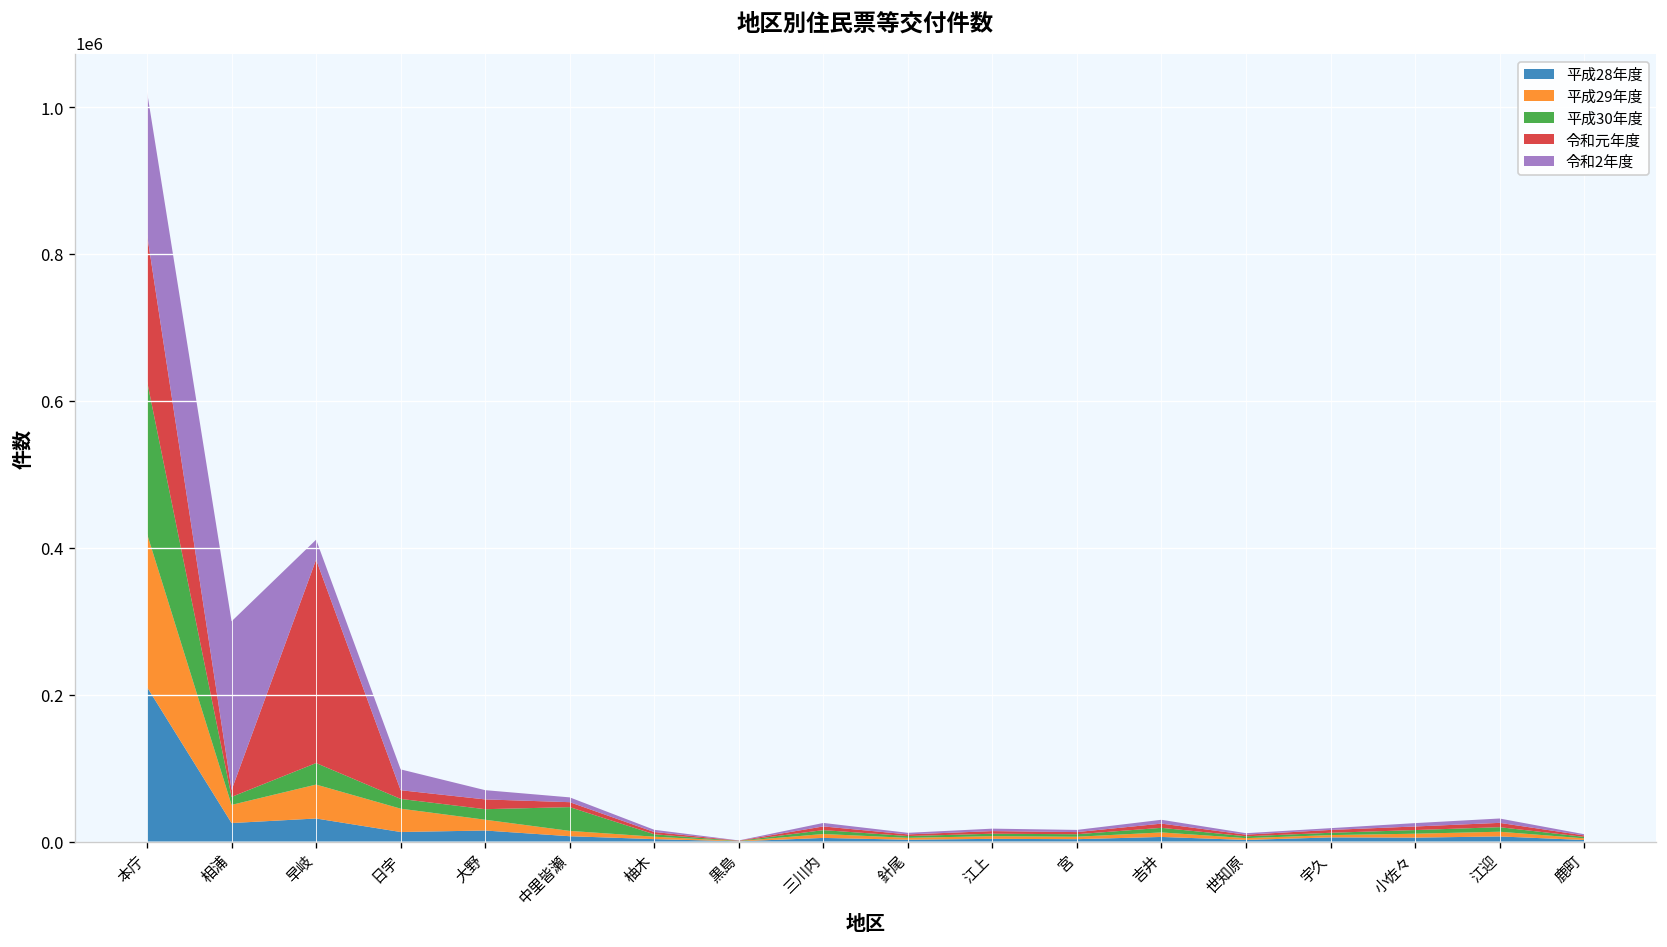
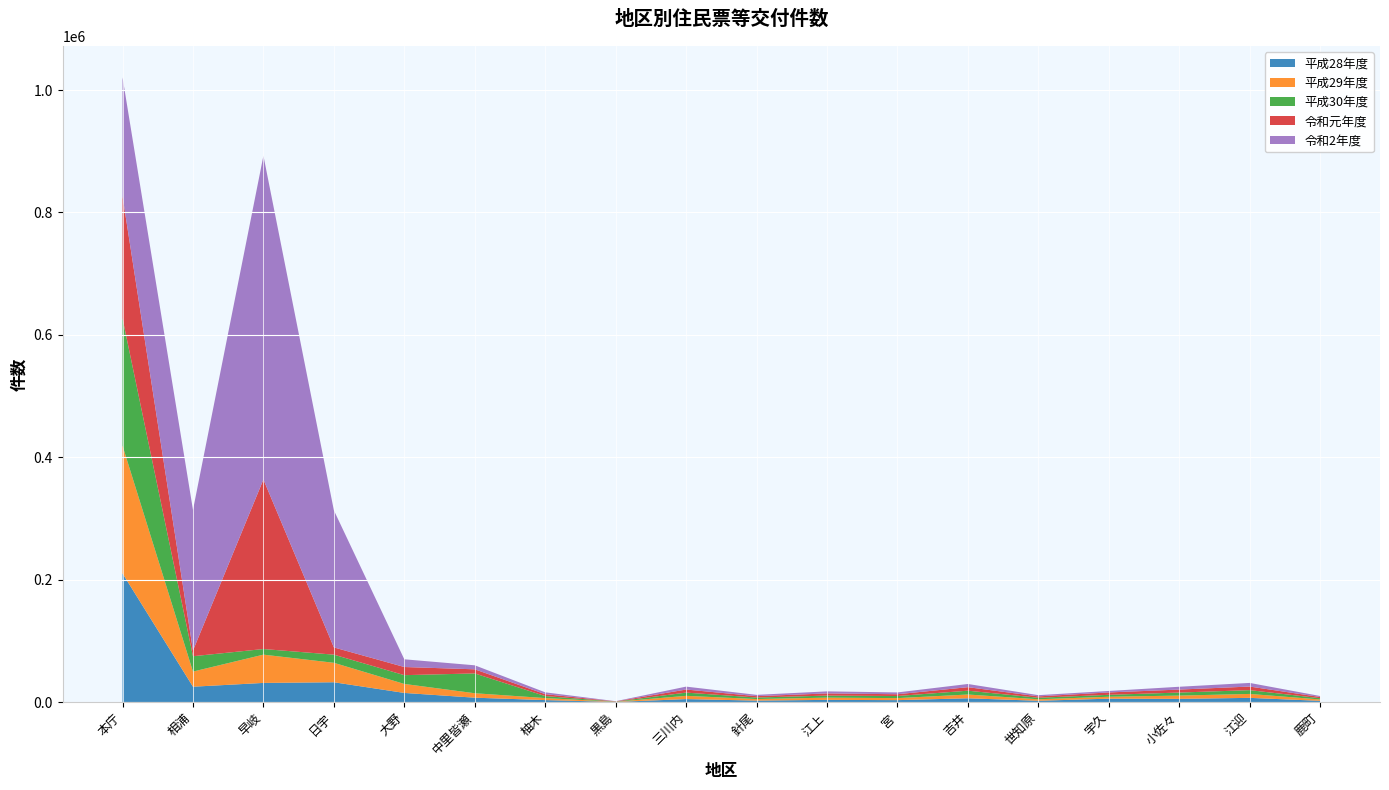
  {
    "平成28年度": {
      "本庁": 210000,
      "相浦": 30000,
      "早岐": 30000,
-     "日宇": 10000,
+     "日宇": 30000,
      "大野": 20000,
      "中里皆瀬": 10000,
      "三川内": 10000,
      "吉井": 10000,
      "小佐々": 10000,
      "江迎": 10000
    },
    "平成29年度": {
      "本庁": 210000,
      "相浦": 20000,
      "早岐": 50000,
      "日宇": 30000,
      "大野": 10000,
      "中里皆瀬": 10000,
      "三川内": 10000,
      "吉井": 10000,
      "小佐々": 10000,
      "江迎": 10000
    },
    "平成30年度": {
      "本庁": 210000,
-     "相浦": 10000,
-     "早岐": 30000,
+     "相浦": 30000,
+     "早岐": 10000,
      "日宇": 10000,
      "大野": 10000,
      "中里皆瀬": 30000,
      "三川内": 10000,
      "吉井": 10000,
      "小佐々": 0,
      "江迎": 10000
    },
    "令和元年度": {
      "本庁": 200000,
      "相浦": 10000,
      "早岐": 280000,
      "日宇": 10000,
      "大野": 10000,
      "中里皆瀬": 10000,
      "三川内": 10000,
      "吉井": 10000,
      "小佐々": 0,
      "江迎": 10000
    },
    "令和2年度": {
      "本庁": 190000,
      "相浦": 230000,
-     "早岐": 30000,
-     "日宇": 30000,
+     "早岐": 530000,
+     "日宇": 220000,
      "大野": 10000,
      "中里皆瀬": 10000,
      "三川内": 0,
      "吉井": 10000,
      "小佐々": 0,
      "江迎": 10000
    }
  }
